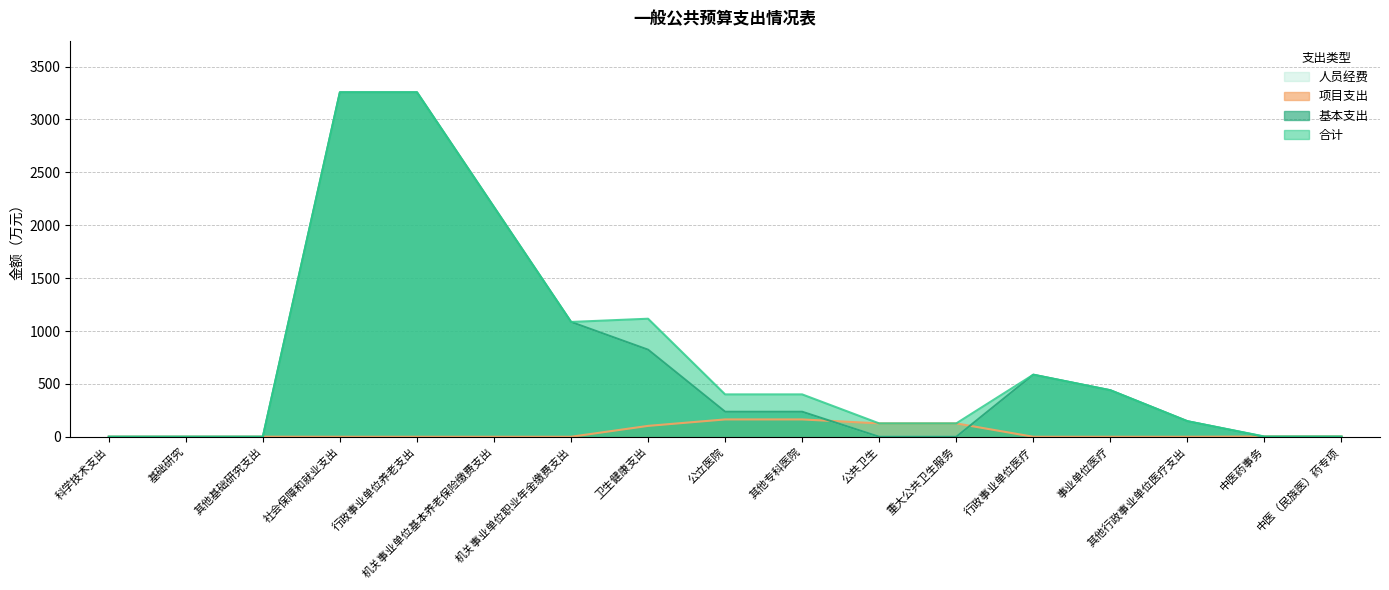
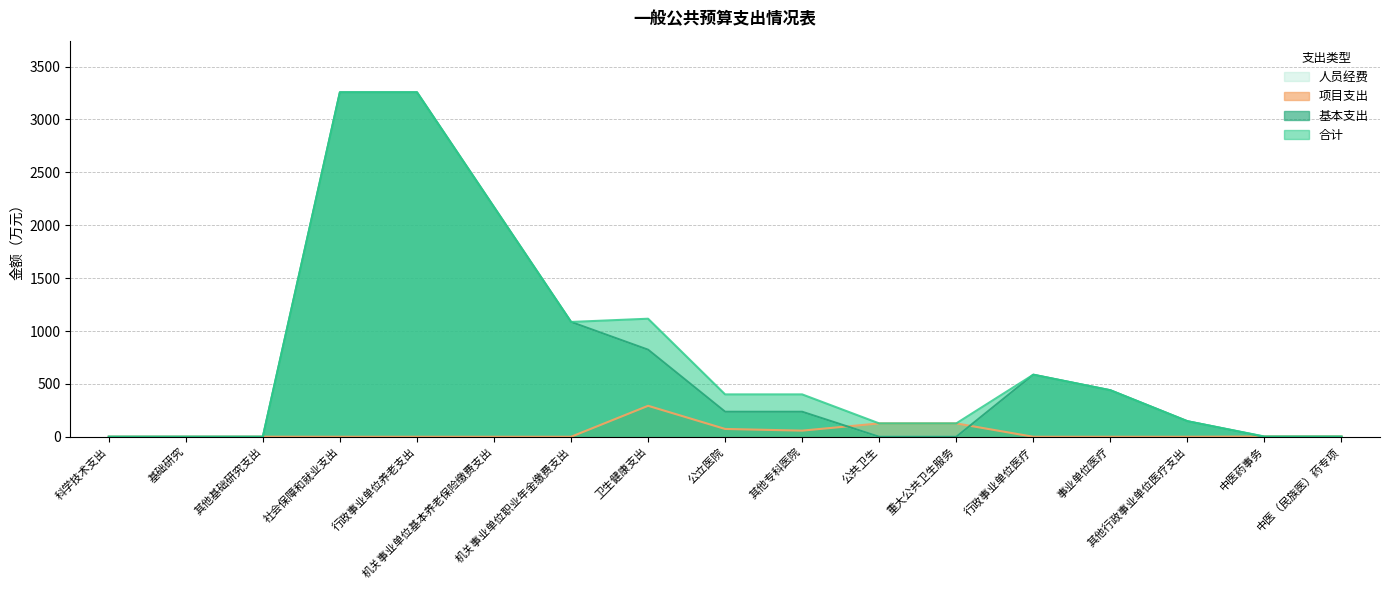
  {
    "项目支出": {
      "社会保障和就业支出": 0,
      "行政事业单位养老支出": 0,
      "机关事业单位基本养老保险缴费支出": 0,
      "机关事业单位职业年金缴费支出": 0,
-     "卫生健康支出": 100,
-     "公立医院": 160,
-     "其他专科医院": 160,
+     "卫生健康支出": 290,
+     "公立医院": 70,
+     "其他专科医院": 60,
      "行政事业单位医疗": 0,
      "事业单位医疗": 0,
      "其他行政事业单位医疗支出": 0
    }
  }
